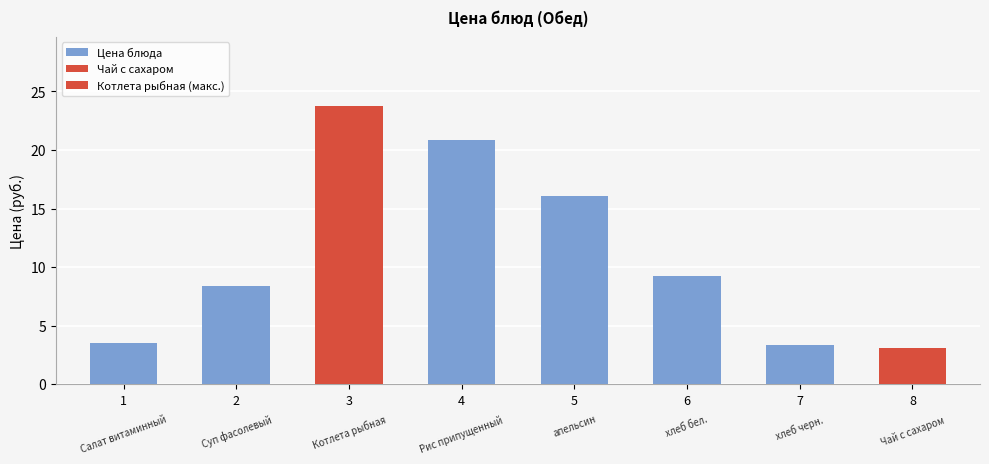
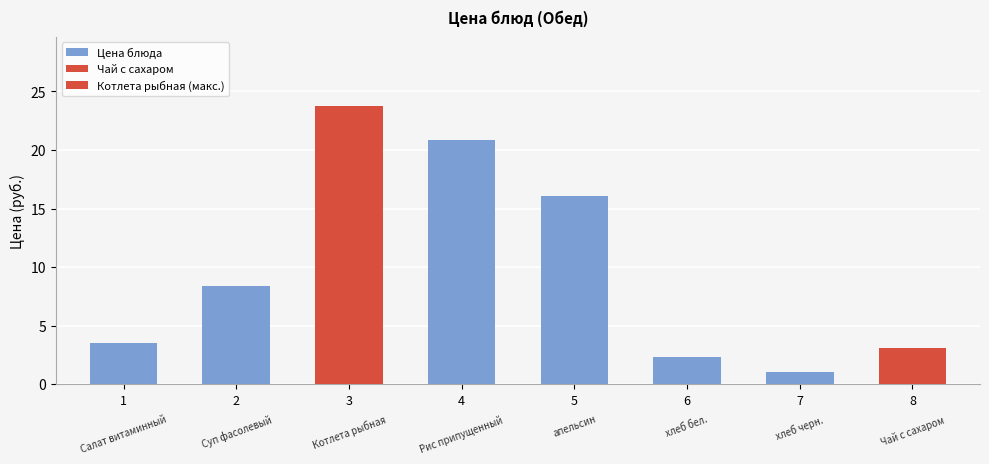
  {
    "Цена блюда": {
      "1": 3.5,
      "2": 8.4,
      "3": 23.7,
      "4": 20.9,
      "5": 16.1,
-     "6": 9.2,
-     "7": 3.4
+     "6": 2.3,
+     "7": 1.1
    }
  }
